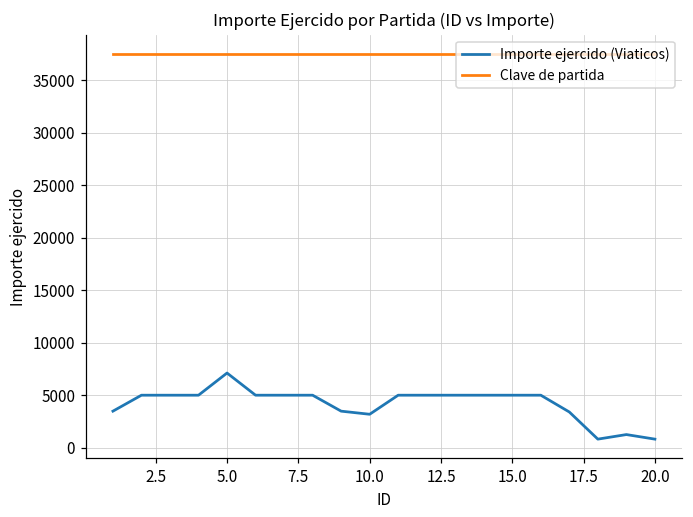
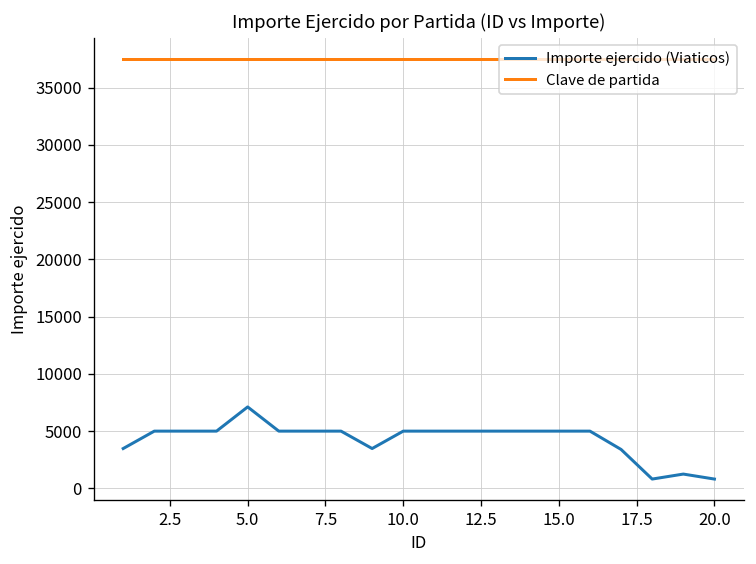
  {
    "Importe ejercido (Viaticos)": {
      "5.0": 7000,
-     "10.0": 3000,
+     "10.0": 5000,
      "15.0": 5000,
      "20.0": 1000
    },
    "Clave de partida": {
      "5.0": 38000,
      "10.0": 38000
    }
  }
